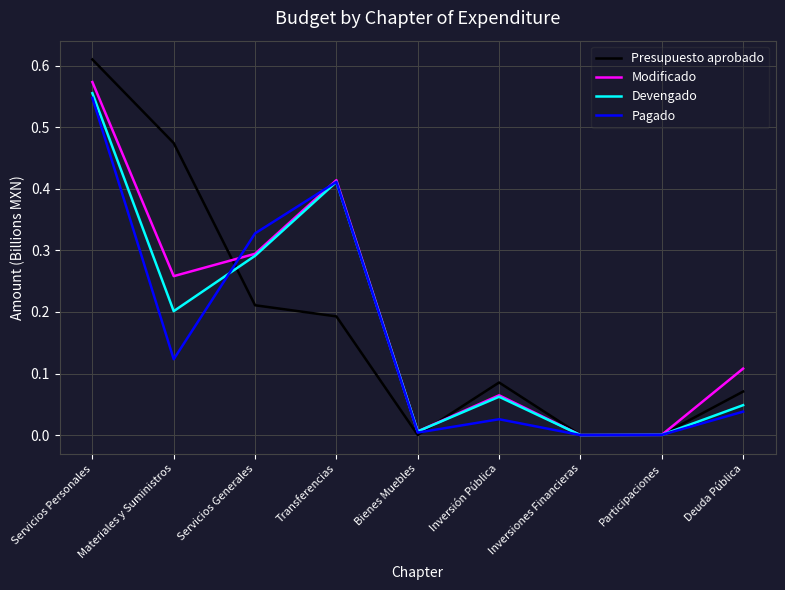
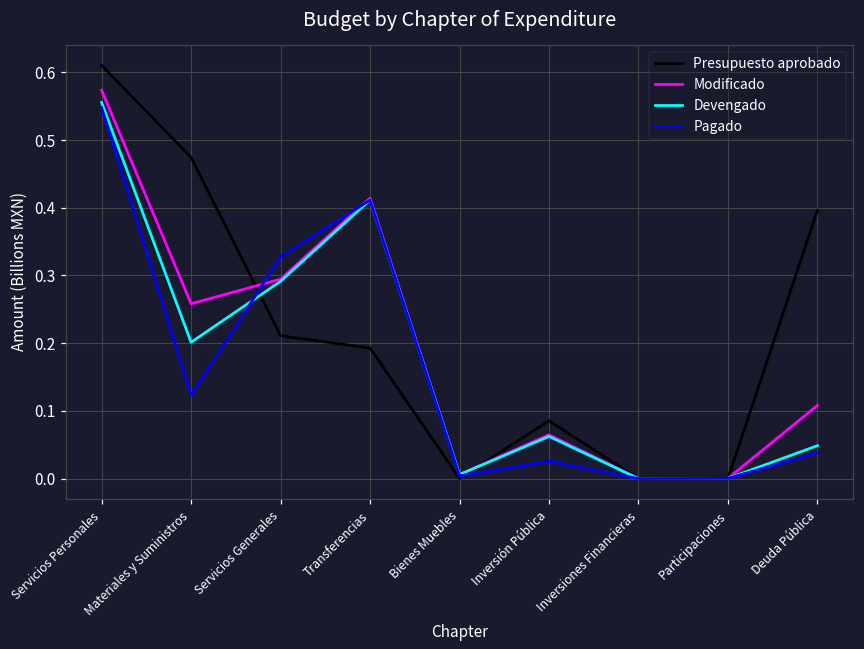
  {
    "Presupuesto aprobado": {
      "Servicios Personales": 0.61,
      "Materiales y Suministros": 0.47,
      "Servicios Generales": 0.21,
      "Transferencias": 0.19,
      "Inversión Pública": 0.09,
-     "Deuda Pública": 0.07
+     "Deuda Pública": 0.40
    },
    "Modificado": {
      "Servicios Personales": 0.57,
      "Materiales y Suministros": 0.26,
      "Deuda Pública": 0.11
    },
    "Devengado": {
      "Servicios Personales": 0.56,
      "Materiales y Suministros": 0.20,
      "Deuda Pública": 0.05
    },
    "Pagado": {
      "Servicios Personales": 0.55,
      "Materiales y Suministros": 0.12,
      "Servicios Generales": 0.33,
      "Inversión Pública": 0.03,
      "Deuda Pública": 0.04
    }
  }
